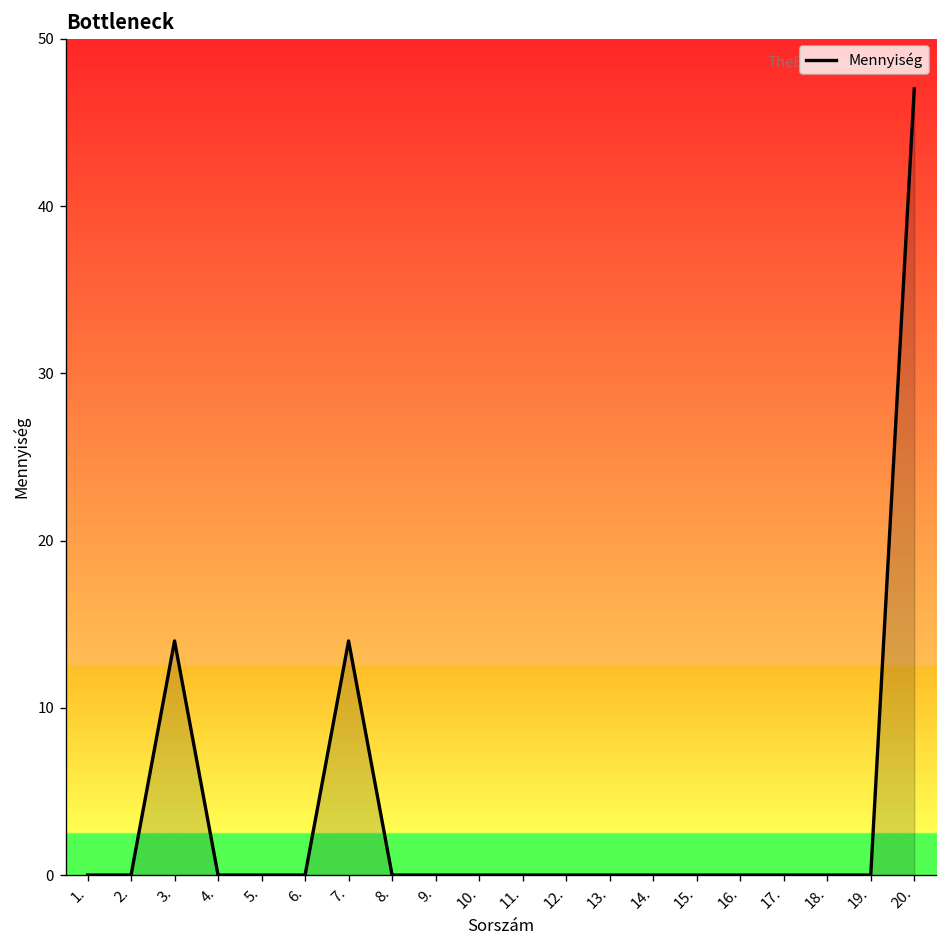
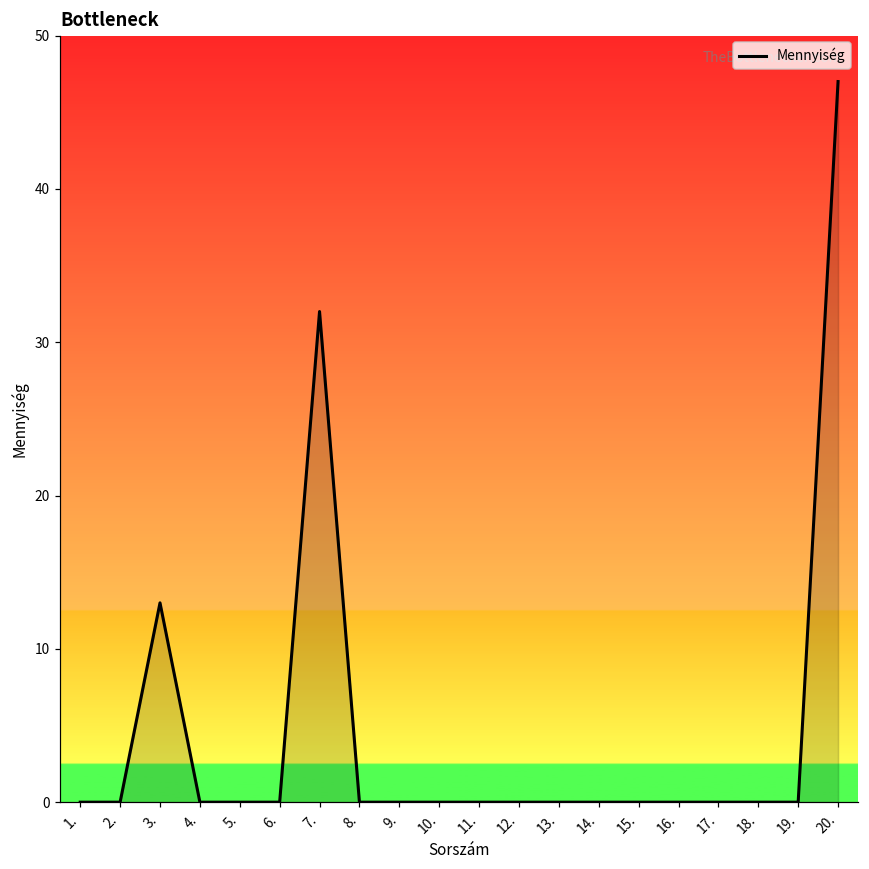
  {
    "1.": 0,
    "2.": 0,
-   "3.": 14,
+   "3.": 13,
    "4.": 0,
    "5.": 0,
    "6.": 0,
-   "7.": 14,
+   "7.": 32,
    "8.": 0,
    "9.": 0,
    "10.": 0,
    "11.": 0,
    "12.": 0,
    "13.": 0,
    "14.": 0,
    "15.": 0,
    "16.": 0,
    "17.": 0,
    "18.": 0,
    "19.": 0,
    "20.": 47
  }
